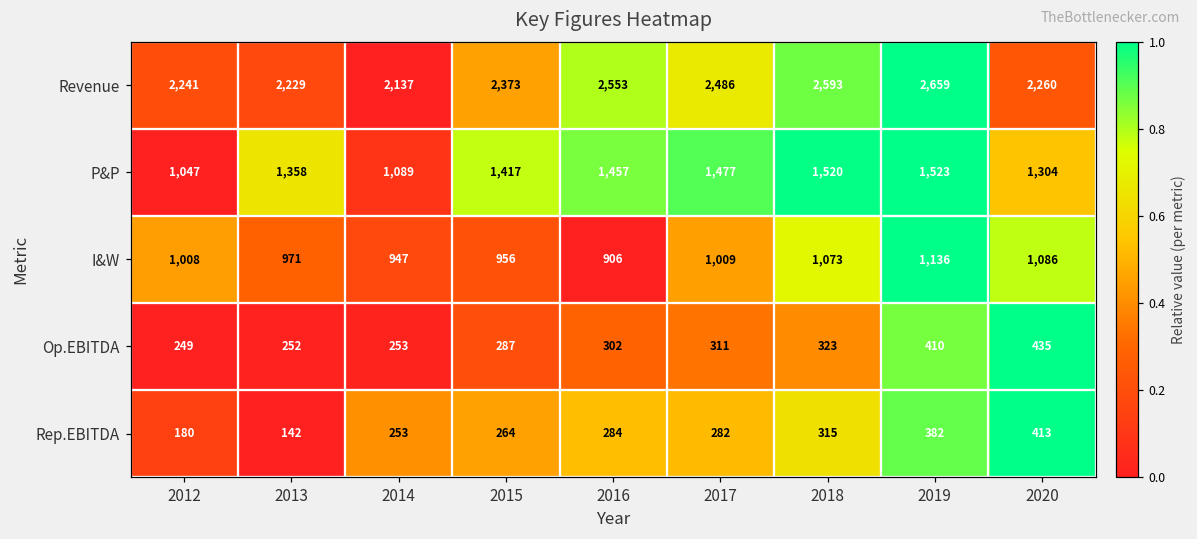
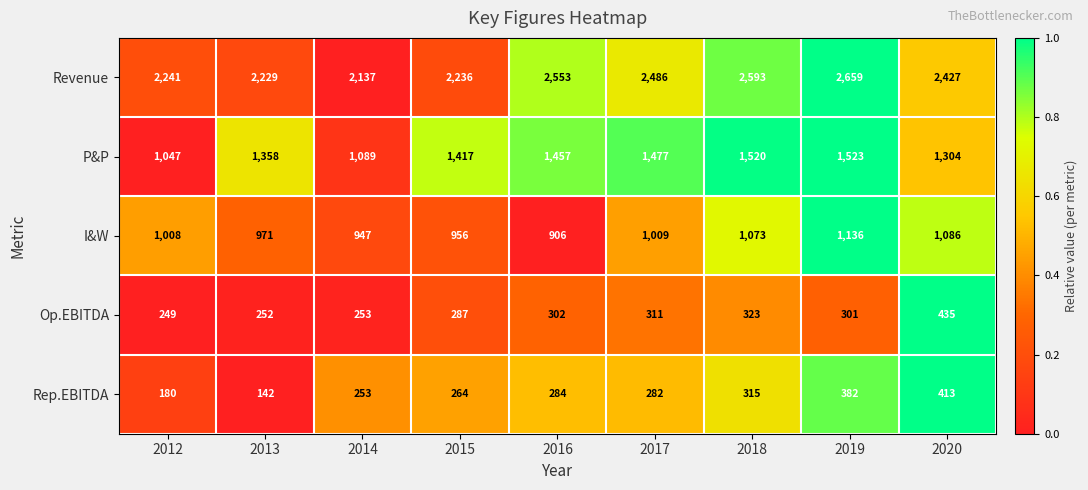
  {
    "Revenue": {
      "2012": "2,241",
      "2013": "2,229",
      "2014": "2,137",
-     "2015": "2,373",
+     "2015": "2,236",
      "2016": "2,553",
      "2017": "2,486",
      "2018": "2,593",
      "2019": "2,659",
-     "2020": "2,260"
+     "2020": "2,427"
    },
    "P&P": {
      "2012": "1,047",
      "2013": "1,358",
      "2014": "1,089",
      "2015": "1,417",
      "2016": "1,457",
      "2017": "1,477",
      "2018": "1,520",
      "2019": "1,523",
      "2020": "1,304"
    },
    "I&W": {
      "2012": "1,008",
      "2013": "971",
      "2014": "947",
      "2015": "956",
      "2016": "906",
      "2017": "1,009",
      "2018": "1,073",
      "2019": "1,136",
      "2020": "1,086"
    },
    "Op.EBITDA": {
      "2012": "249",
      "2013": "252",
      "2014": "253",
      "2015": "287",
      "2016": "302",
      "2017": "311",
      "2018": "323",
-     "2019": "410",
+     "2019": "301",
      "2020": "435"
    },
    "Rep.EBITDA": {
      "2012": "180",
      "2013": "142",
      "2014": "253",
      "2015": "264",
      "2016": "284",
      "2017": "282",
      "2018": "315",
      "2019": "382",
      "2020": "413"
    }
  }
